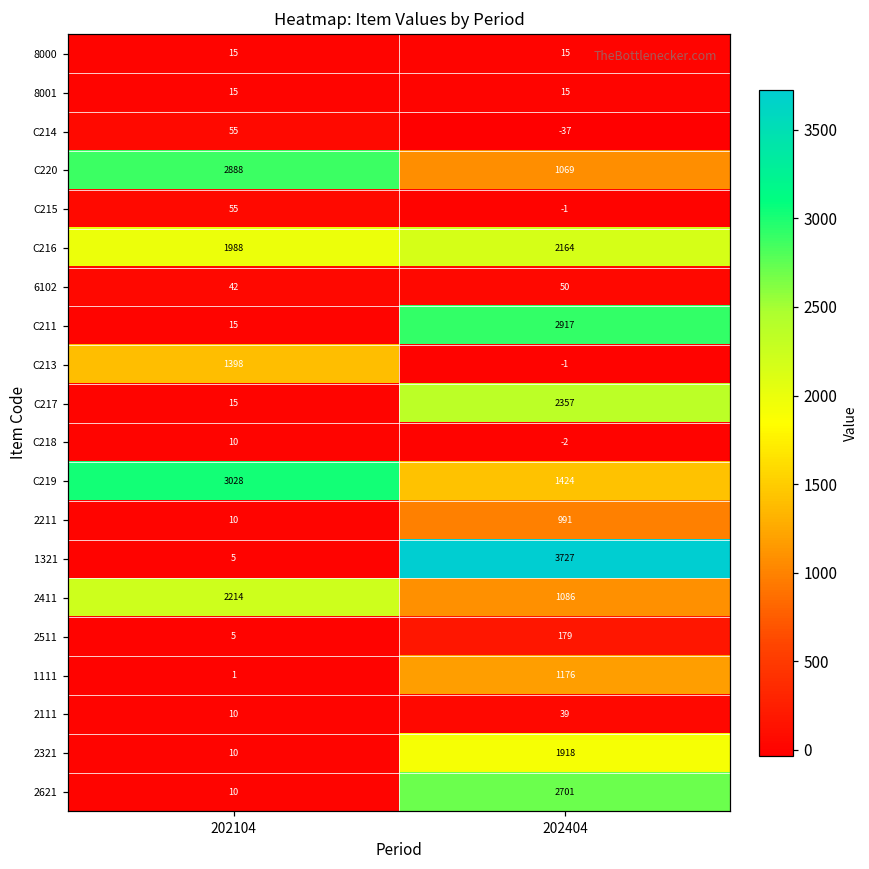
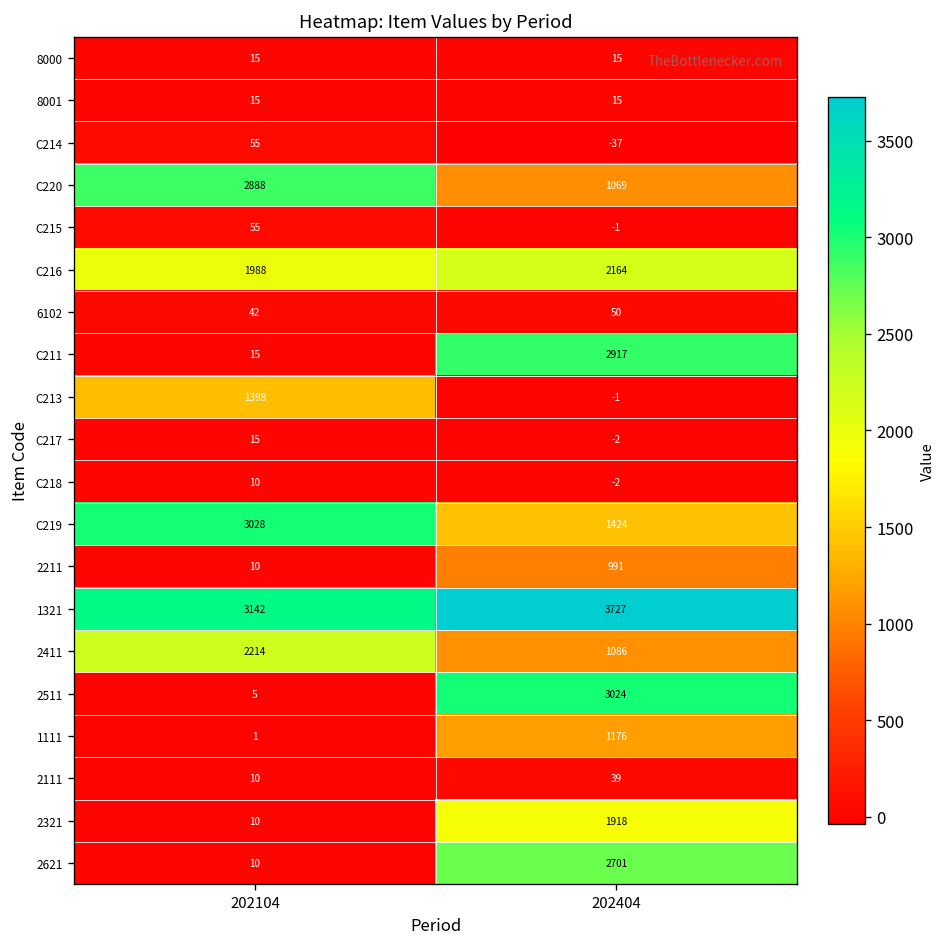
  {
    "8000": {
      "202104": 15
    },
    "8001": {
      "202104": 15,
      "202404": 15
    },
    "C214": {
      "202104": 55,
      "202404": -37
    },
    "C220": {
      "202104": 2888,
      "202404": 1069
    },
    "C215": {
      "202104": 55,
      "202404": -1
    },
    "C216": {
      "202104": 1988,
      "202404": 2164
    },
    "6102": {
      "202104": 42,
      "202404": 50
    },
    "C211": {
      "202104": 15,
      "202404": 2917
    },
    "C213": {
      "202104": 1398,
      "202404": -1
    },
    "C217": {
      "202104": 15,
-     "202404": 2357
+     "202404": -2
    },
    "C218": {
      "202104": 10,
      "202404": -2
    },
    "C219": {
      "202104": 3028,
      "202404": 1424
    },
    "2211": {
      "202104": 10,
      "202404": 991
    },
    "1321": {
-     "202104": 5,
+     "202104": 3142,
      "202404": 3727
    },
    "2411": {
      "202104": 2214,
      "202404": 1086
    },
    "2511": {
      "202104": 5,
-     "202404": 179
+     "202404": 3024
    },
    "1111": {
      "202104": 1,
      "202404": 1176
    },
    "2111": {
      "202104": 10,
      "202404": 39
    },
    "2321": {
      "202104": 10,
      "202404": 1918
    },
    "2621": {
      "202104": 10,
      "202404": 2701
    }
  }
